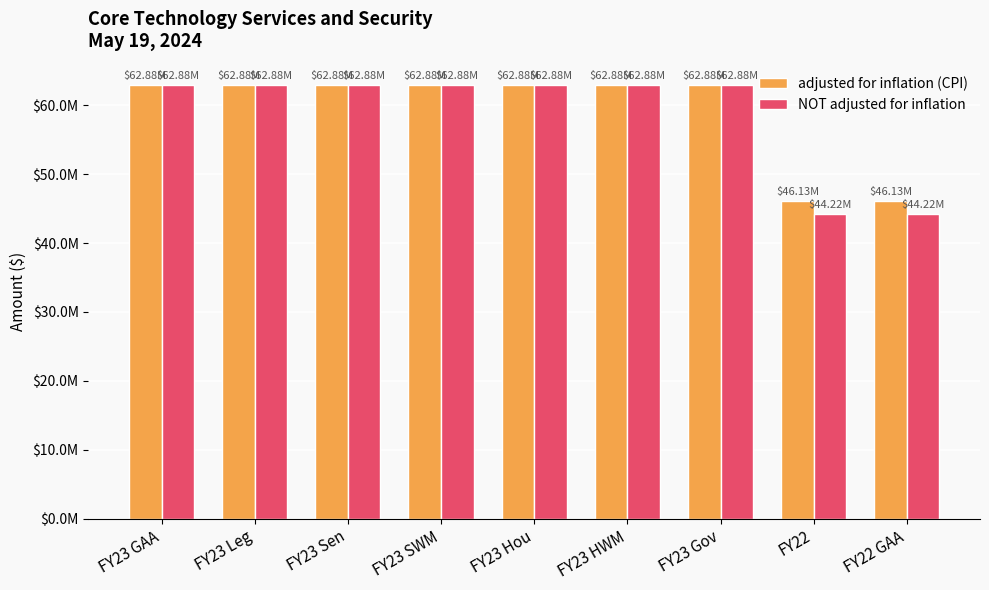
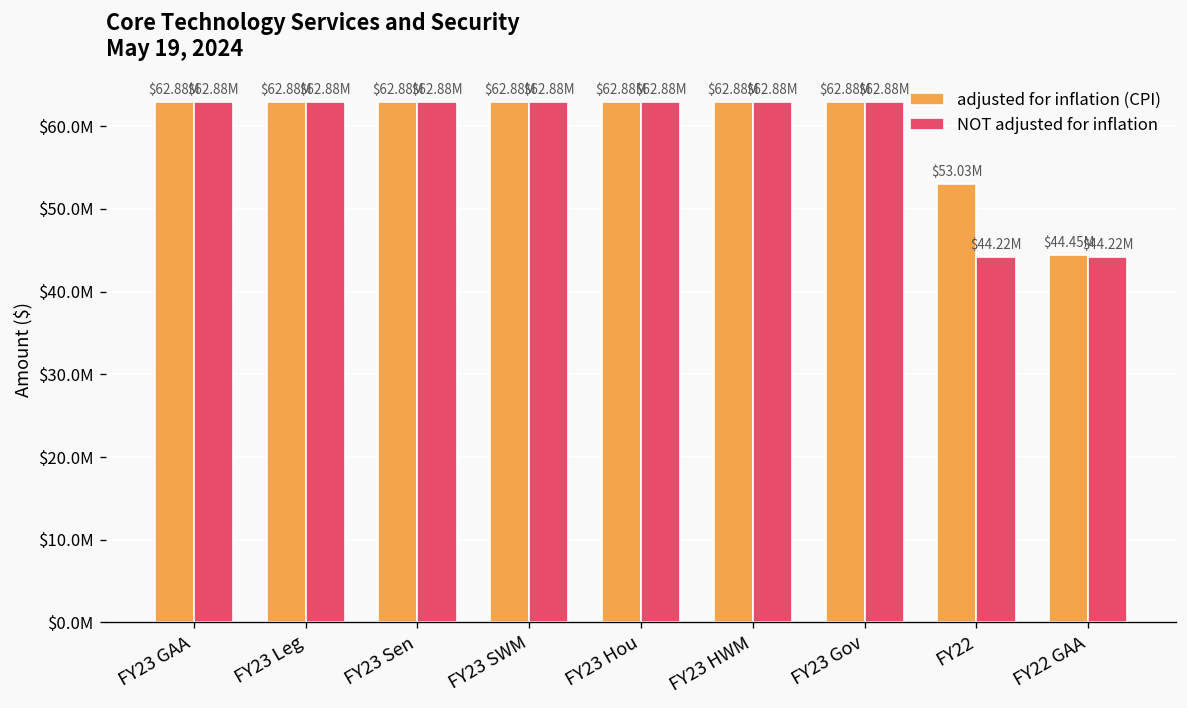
  {
    "adjusted for inflation (CPI)": {
-     "FY22": "$46.13M",
-     "FY22 GAA": "$46.13M"
+     "FY22": "$53.03M",
+     "FY22 GAA": "$44.45M"
    },
    "NOT adjusted for inflation": {
      "FY22": "$44.22M",
      "FY22 GAA": "$44.22M"
    }
  }
